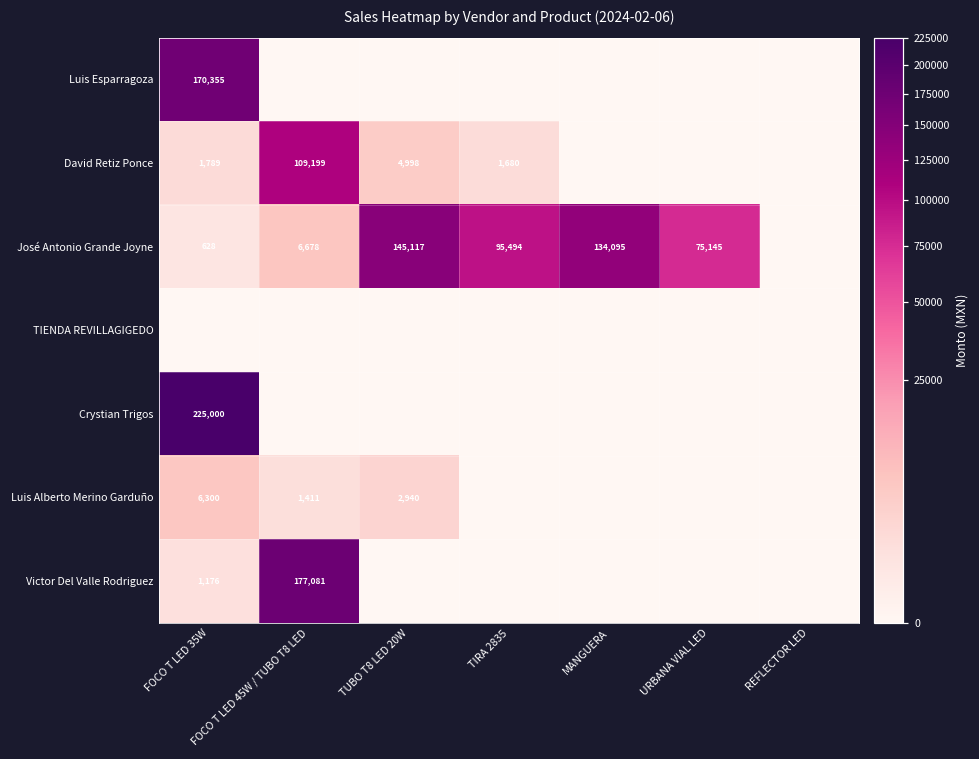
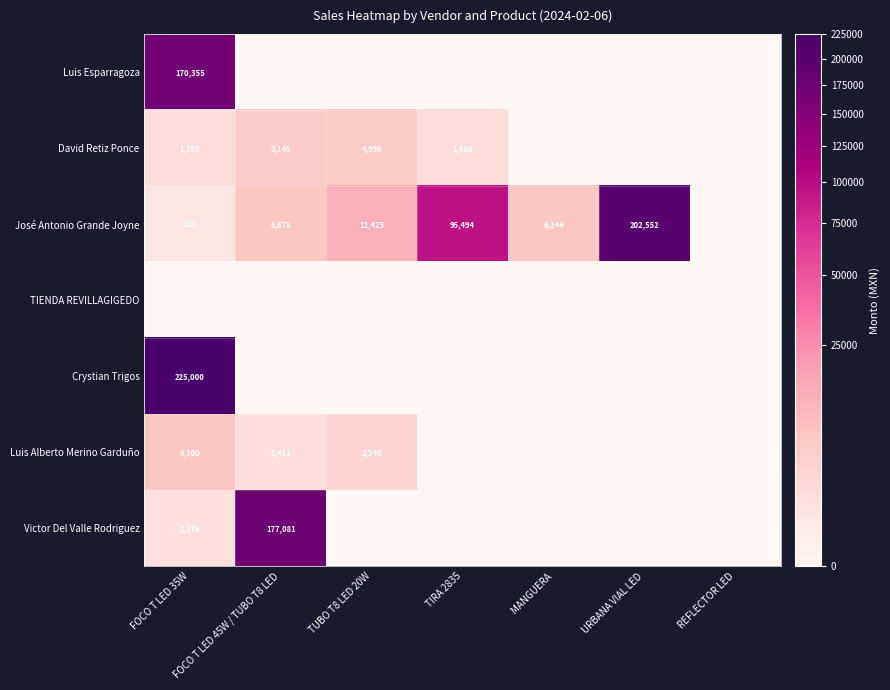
  {
    "Luis Esparragoza": {
      "FOCO T LED 35W": "170,355"
    },
    "David Retiz Ponce": {
-     "FOCO T LED 45W / TUBO T8 LED": "109,199",
+     "FOCO T LED 45W / TUBO T8 LED": "5,145",
      "TUBO T8 LED 20W": "4,998"
    },
    "José Antonio Grande Joyne": {
      "FOCO T LED 45W / TUBO T8 LED": "6,678",
-     "TUBO T8 LED 20W": "145,117",
+     "TUBO T8 LED 20W": "12,425",
      "TIRA 2835": "95,494",
-     "MANGUERA": "134,095",
-     "URBANA VIAL LED": "75,145"
+     "MANGUERA": "6,244",
+     "URBANA VIAL LED": "202,552"
    },
    "Crystian Trigos": {
      "FOCO T LED 35W": "225,000"
    },
    "Luis Alberto Merino Garduño": {
      "FOCO T LED 35W": "6,300"
    },
    "Victor Del Valle Rodriguez": {
      "FOCO T LED 45W / TUBO T8 LED": "177,081"
    }
  }
